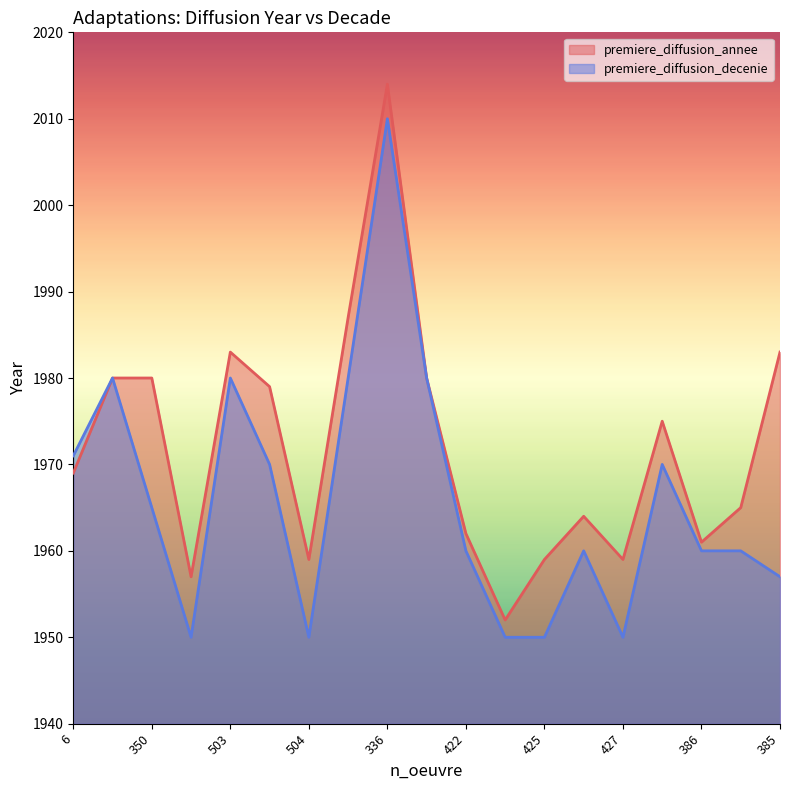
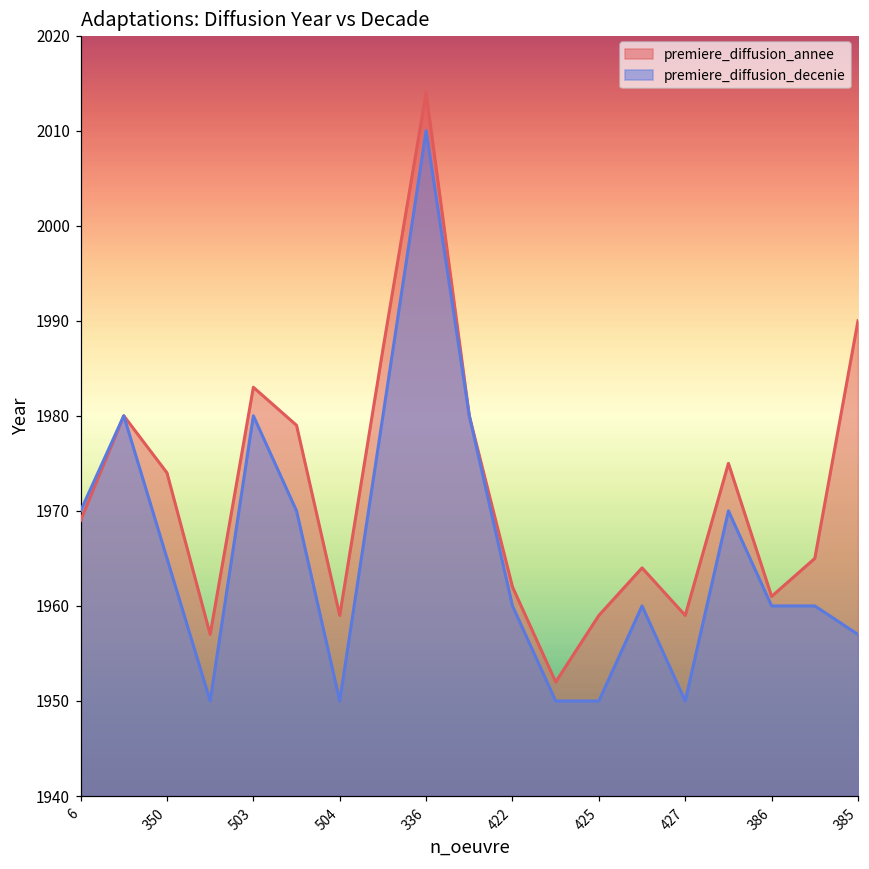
  {
    "premiere_diffusion_annee": {
      "6": 1969,
-     "350": 1980,
+     "350": 1974,
      "503": 1983,
      "504": 1959,
      "336": 2014,
      "422": 1962,
      "425": 1959,
      "427": 1959,
      "386": 1961,
-     "385": 1983
+     "385": 1990
    },
    "premiere_diffusion_decenie": {
-     "6": 1971,
+     "6": 1970,
      "350": 1965,
      "503": 1980,
      "504": 1950,
      "336": 2010,
      "422": 1960,
      "425": 1950,
      "427": 1950,
      "386": 1960,
      "385": 1957
    }
  }
